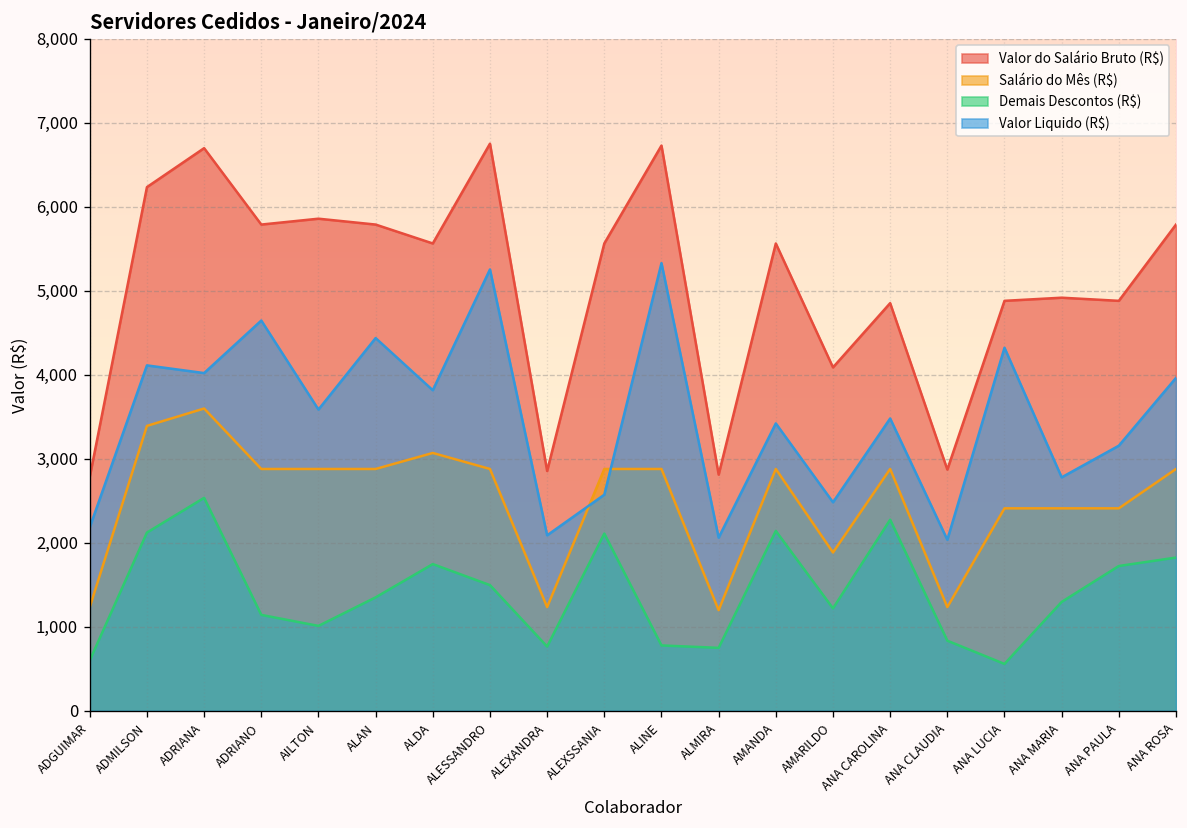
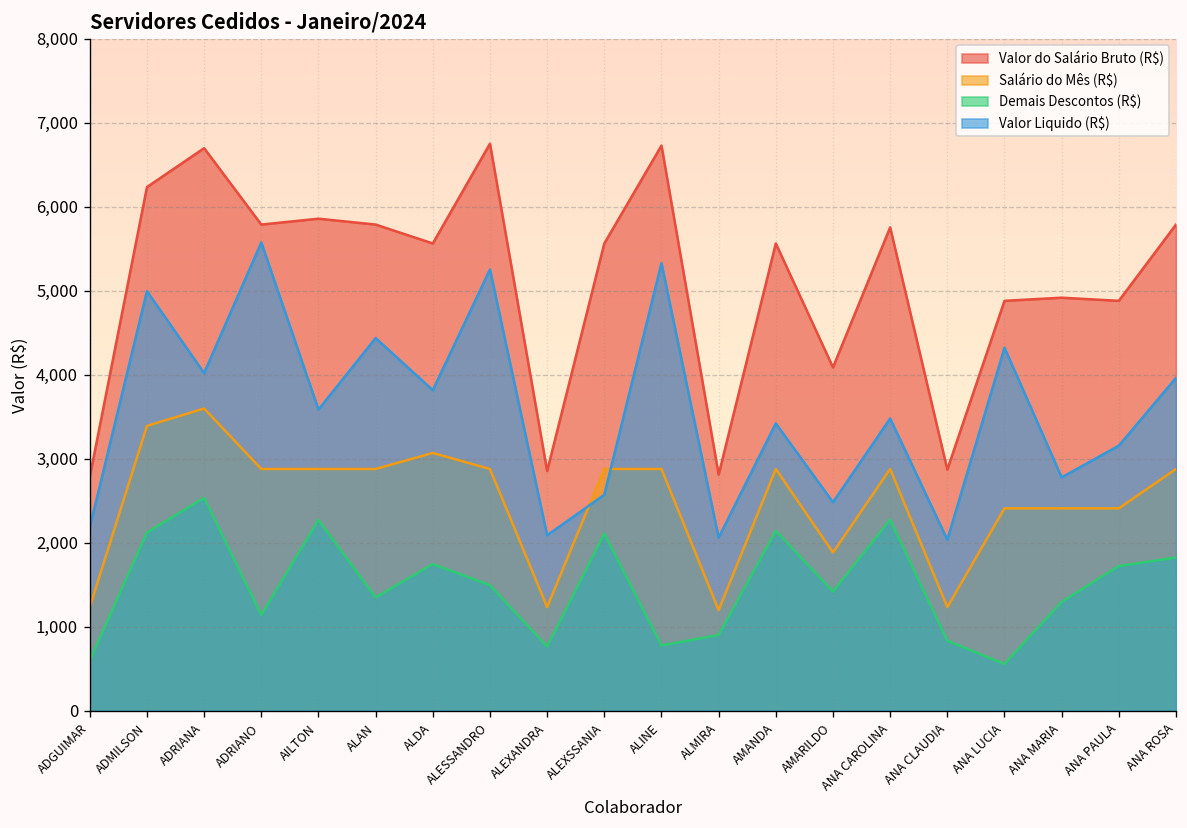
  {
    "Valor do Salário Bruto (R$)": {
      "ADGUIMAR": "2,800",
      "ADMILSON": "6,200",
      "ADRIANA": "6,700",
      "ADRIANO": "5,800",
      "AILTON": "5,900",
      "ALAN": "5,800",
      "ALDA": "5,600",
      "ALESSANDRO": "6,800",
      "ALEXANDRA": "2,900",
      "ALEXSSANIA": "5,600",
      "ALINE": "6,700",
      "ALMIRA": "2,800",
      "AMANDA": "5,600",
      "AMARILDO": "4,100",
-     "ANA CAROLINA": "4,900",
+     "ANA CAROLINA": "5,800",
      "ANA CLAUDIA": "2,900",
      "ANA LUCIA": "4,900",
      "ANA MARIA": "4,900",
      "ANA PAULA": "4,900",
      "ANA ROSA": "5,800"
    },
    "Salário do Mês (R$)": {
      "ADGUIMAR": "1,200",
      "ADMILSON": "3,400",
      "ADRIANA": "3,600",
      "ADRIANO": "2,900",
      "AILTON": "2,900",
      "ALAN": "2,900",
      "ALDA": "3,100",
      "ALESSANDRO": "2,900",
      "ALEXANDRA": "1,200",
      "ALEXSSANIA": "2,900",
      "ALINE": "2,900",
      "ALMIRA": "1,200",
      "AMANDA": "2,900",
      "AMARILDO": "1,900",
      "ANA CAROLINA": "2,900",
      "ANA CLAUDIA": "1,200",
      "ANA LUCIA": "2,400",
      "ANA MARIA": "2,400",
      "ANA PAULA": "2,400",
      "ANA ROSA": "2,900"
    },
    "Demais Descontos (R$)": {
      "ADGUIMAR": "600",
      "ADMILSON": "2,100",
      "ADRIANA": "2,500",
      "ADRIANO": "1,100",
-     "AILTON": "1,000",
+     "AILTON": "2,300",
      "ALAN": "1,400",
      "ALDA": "1,700",
      "ALESSANDRO": "1,500",
      "ALEXANDRA": "800",
      "ALEXSSANIA": "2,100",
      "ALINE": "800",
-     "ALMIRA": "800",
+     "ALMIRA": "900",
      "AMANDA": "2,100",
-     "AMARILDO": "1,200",
+     "AMARILDO": "1,400",
      "ANA CAROLINA": "2,300",
      "ANA CLAUDIA": "800",
      "ANA LUCIA": "600",
      "ANA MARIA": "1,300",
      "ANA PAULA": "1,700",
      "ANA ROSA": "1,800"
    },
    "Valor Liquido (R$)": {
      "ADGUIMAR": "2,200",
-     "ADMILSON": "4,100",
+     "ADMILSON": "5,000",
      "ADRIANA": "4,000",
-     "ADRIANO": "4,600",
+     "ADRIANO": "5,600",
      "AILTON": "3,600",
      "ALAN": "4,400",
      "ALDA": "3,800",
      "ALESSANDRO": "5,300",
      "ALEXANDRA": "2,100",
      "ALEXSSANIA": "2,600",
      "ALINE": "5,300",
      "ALMIRA": "2,100",
      "AMANDA": "3,400",
      "AMARILDO": "2,500",
      "ANA CAROLINA": "3,500",
      "ANA CLAUDIA": "2,000",
      "ANA LUCIA": "4,300",
      "ANA MARIA": "2,800",
      "ANA PAULA": "3,200",
      "ANA ROSA": "4,000"
    }
  }
